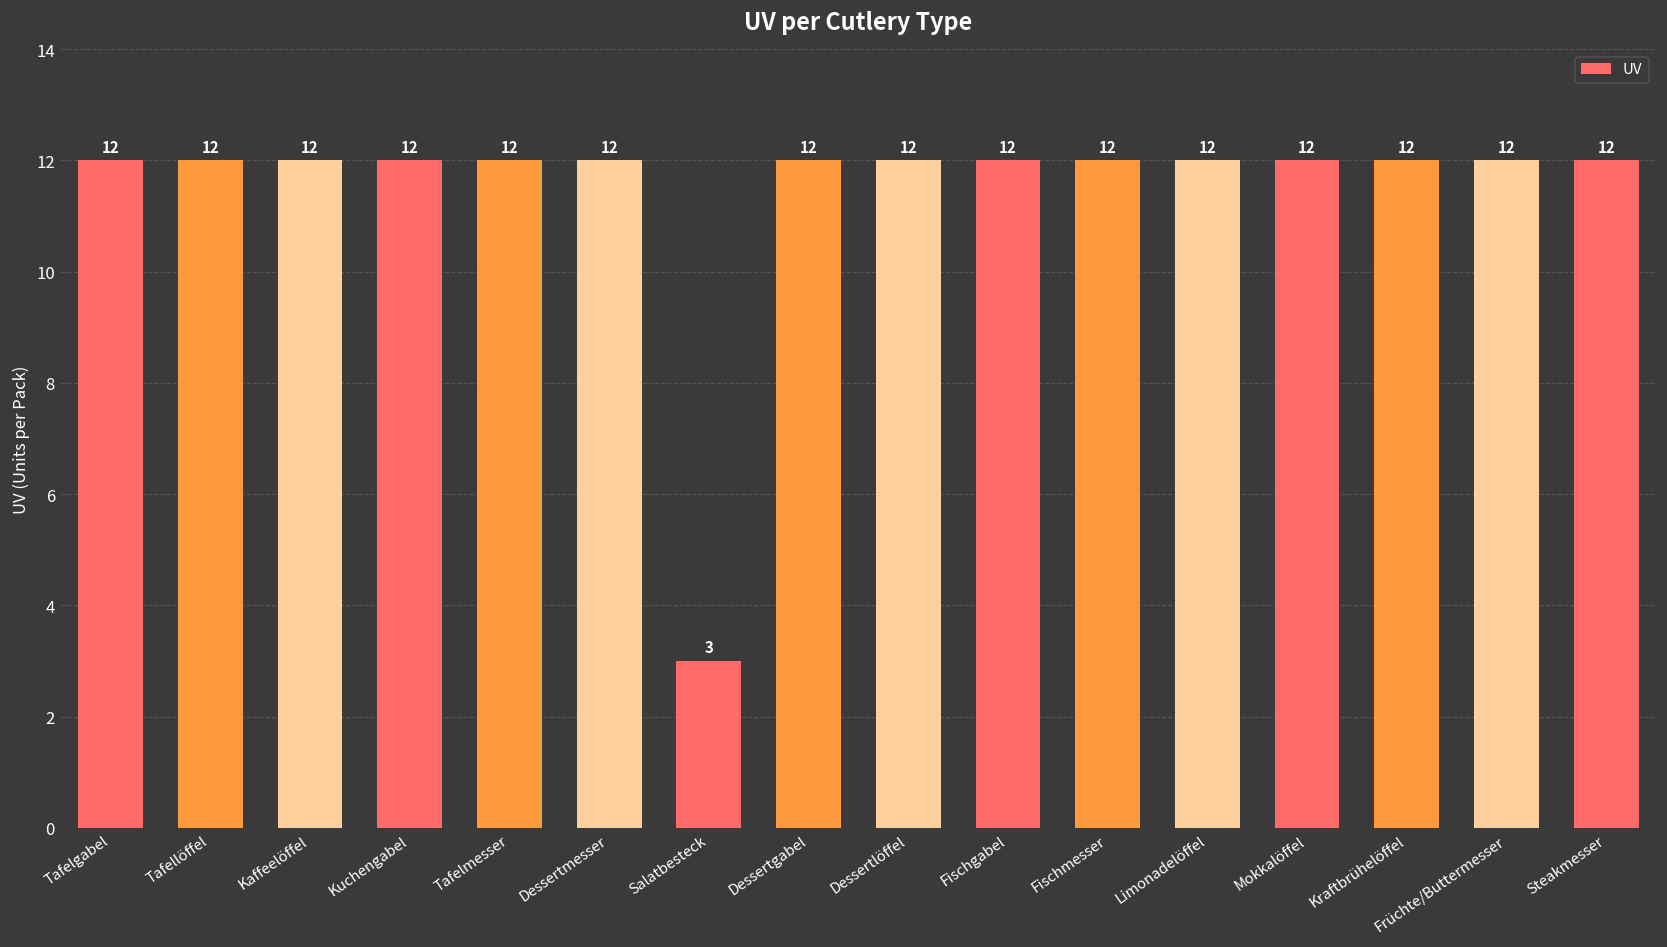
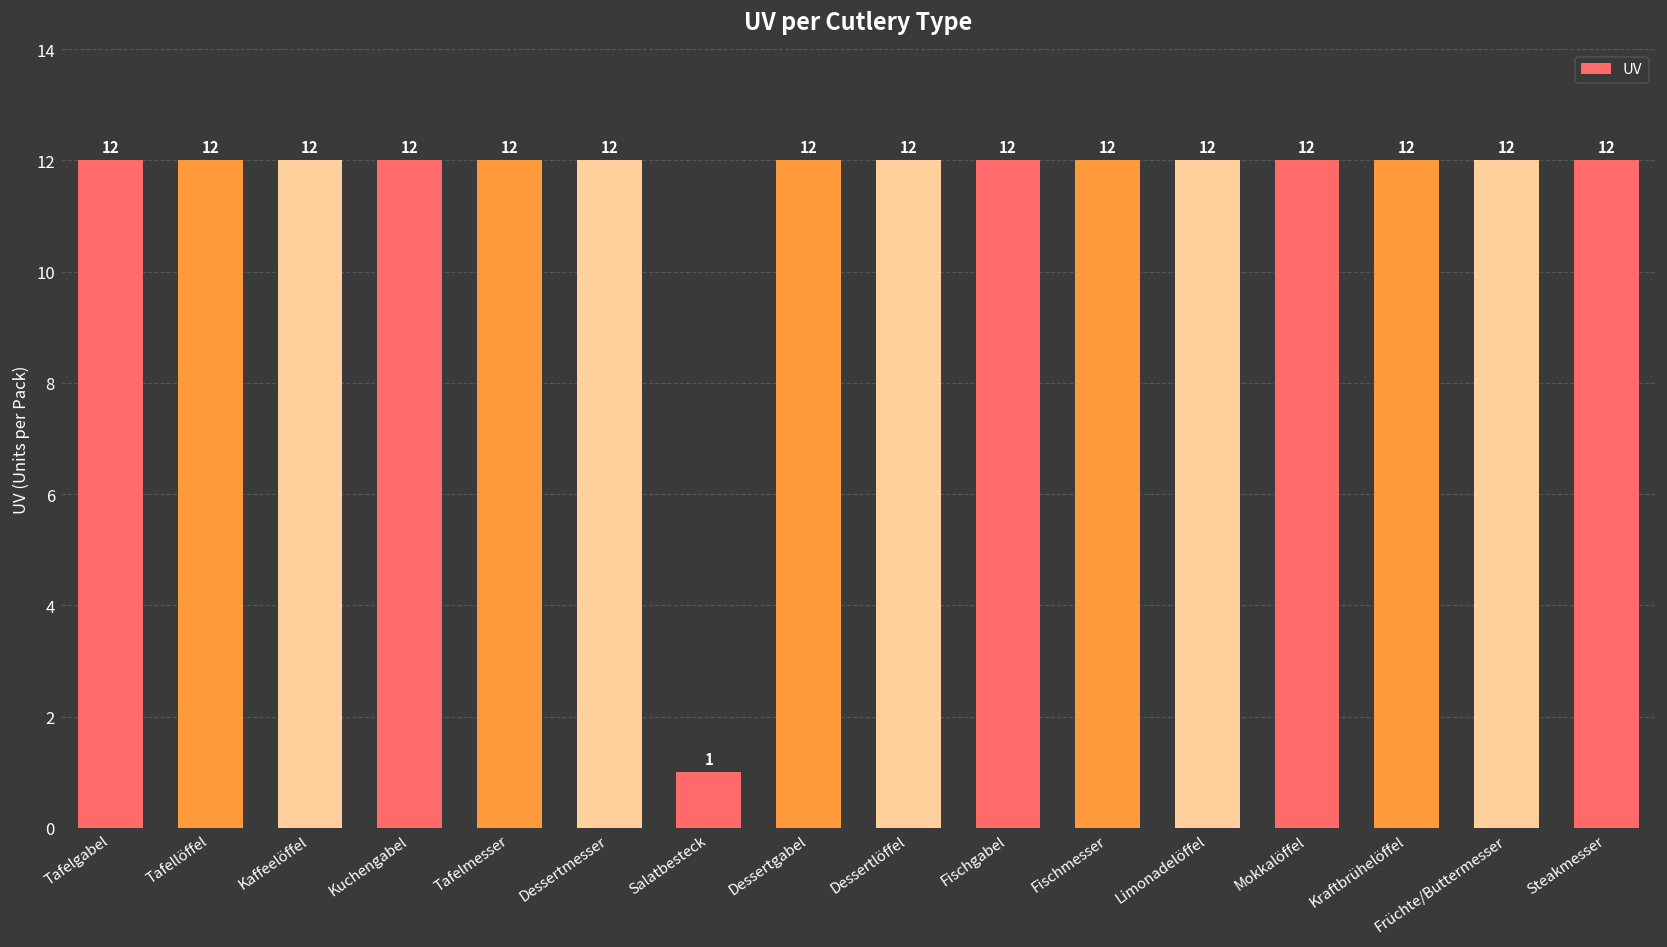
  {
    "Tafelgabel": 12,
    "Tafellöffel": 12,
    "Kaffeelöffel": 12,
    "Kuchengabel": 12,
    "Tafelmesser": 12,
    "Dessertmesser": 12,
-   "Salatbesteck": 3,
+   "Salatbesteck": 1,
    "Dessertgabel": 12,
    "Dessertlöffel": 12,
    "Fischgabel": 12,
    "Fischmesser": 12,
    "Limonadelöffel": 12,
    "Mokkalöffel": 12,
    "Kraftbrühelöffel": 12,
    "Früchte/Buttermesser": 12,
    "Steakmesser": 12
  }
